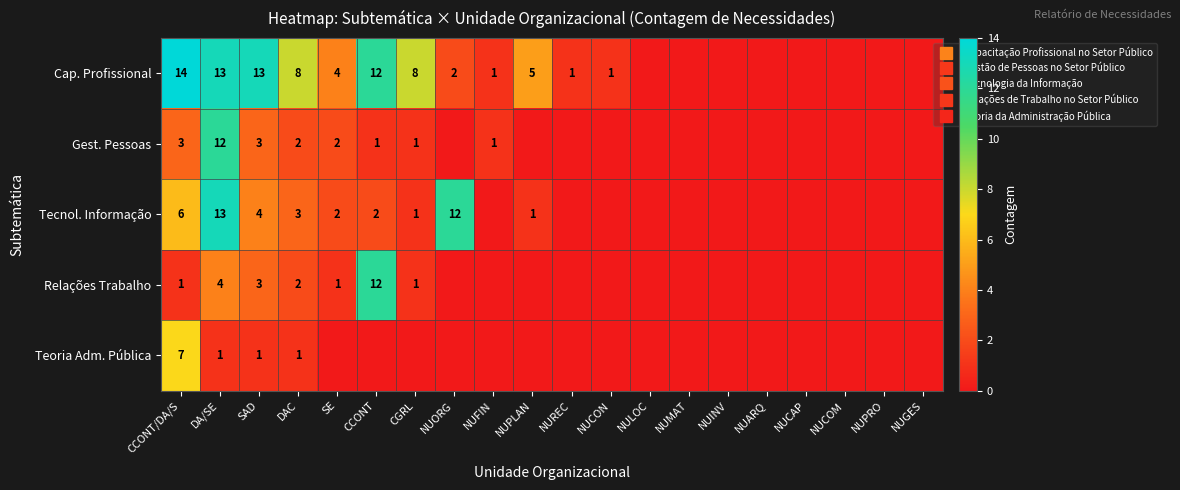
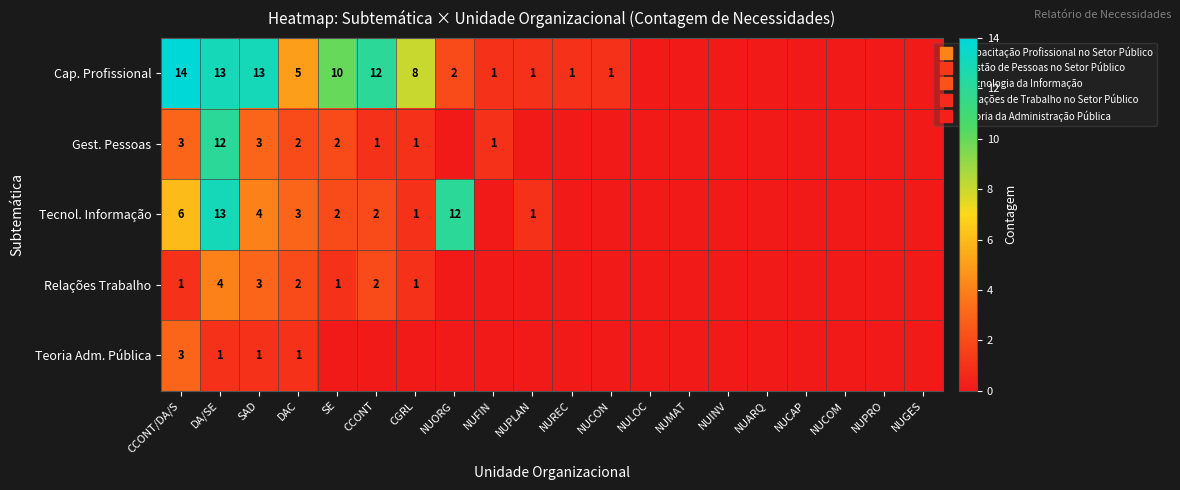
  {
    "Cap. Profissional": {
      "CCONT/DA/S": 14,
      "DA/SE": 13,
      "SAD": 13,
-     "DAC": 8,
-     "SE": 4,
+     "DAC": 5,
+     "SE": 10,
      "CCONT": 12,
      "CGRL": 8,
      "NUORG": 2,
      "NUFIN": 1,
-     "NUPLAN": 5,
+     "NUPLAN": 1,
      "NUREC": 1,
      "NUCON": 1
    },
    "Gest. Pessoas": {
      "CCONT/DA/S": 3,
      "DA/SE": 12,
      "SAD": 3,
      "DAC": 2,
      "SE": 2,
      "CCONT": 1,
      "CGRL": 1,
      "NUFIN": 1
    },
    "Tecnol. Informação": {
      "CCONT/DA/S": 6,
      "DA/SE": 13,
      "SAD": 4,
      "DAC": 3,
      "SE": 2,
      "CCONT": 2,
      "CGRL": 1,
      "NUORG": 12,
      "NUPLAN": 1
    },
    "Relações Trabalho": {
      "CCONT/DA/S": 1,
      "DA/SE": 4,
      "SAD": 3,
      "DAC": 2,
      "SE": 1,
-     "CCONT": 12,
+     "CCONT": 2,
      "CGRL": 1
    },
    "Teoria Adm. Pública": {
-     "CCONT/DA/S": 7,
+     "CCONT/DA/S": 3,
      "DA/SE": 1,
      "SAD": 1,
      "DAC": 1
    }
  }
